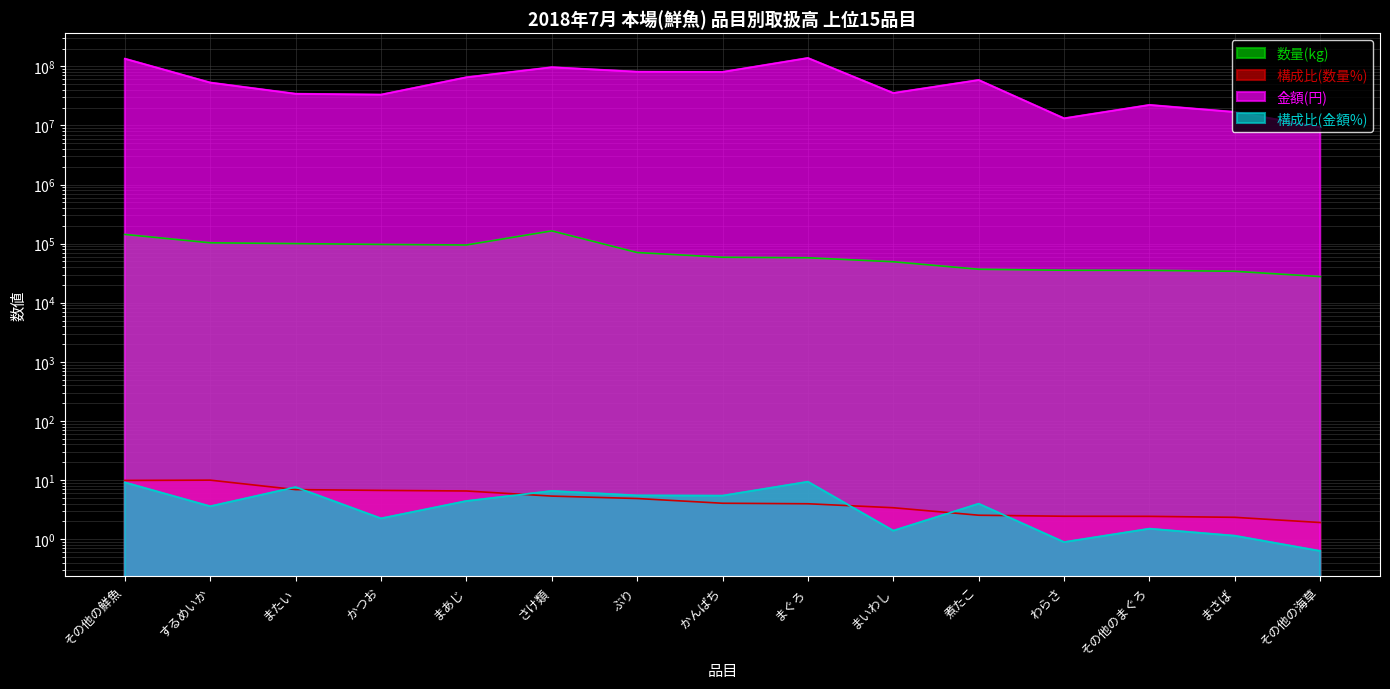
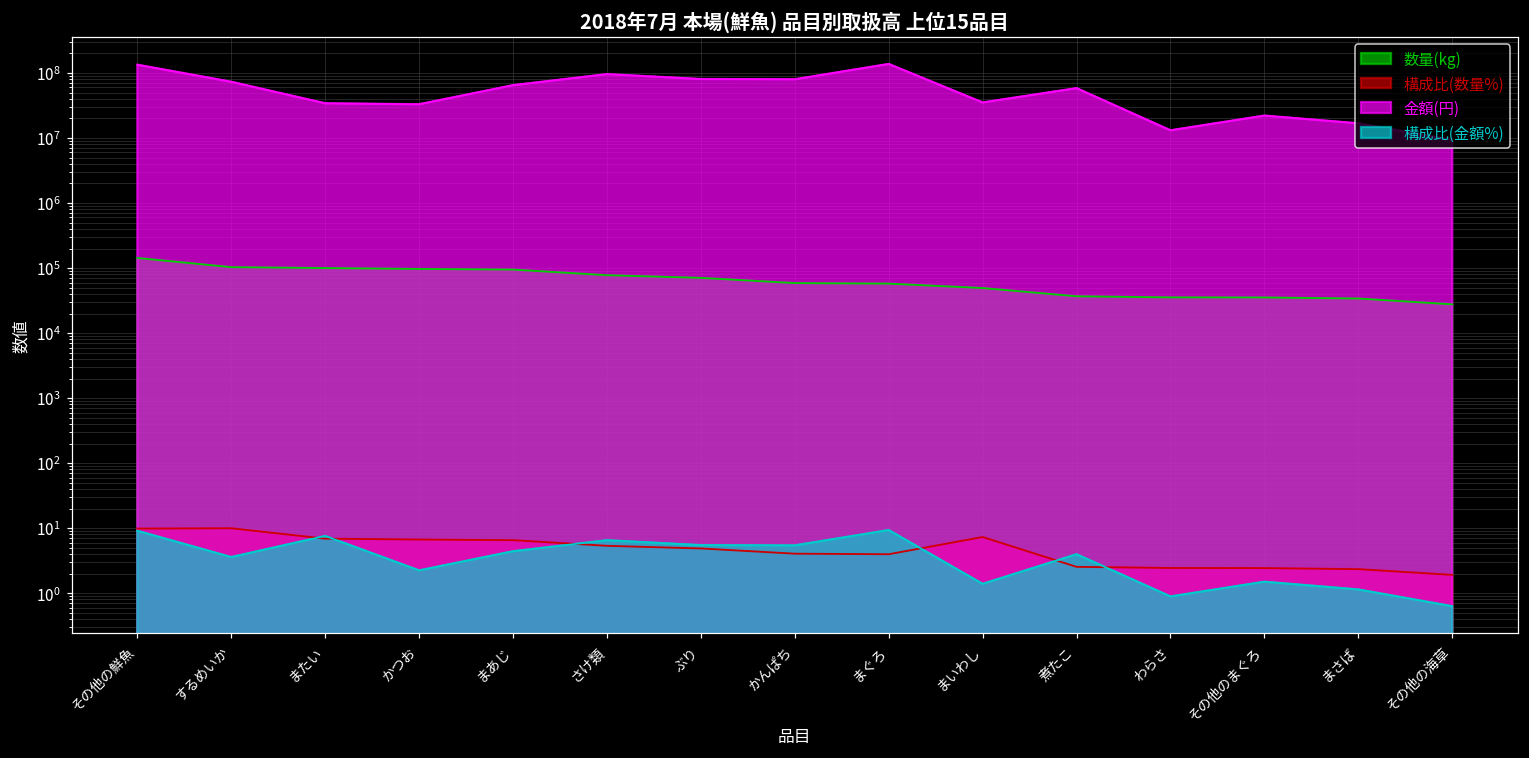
  {
    "数量(kg)": {
      "その他の鮮魚": 140000,
      "するめいか": 100000,
      "またい": 100000,
      "かつお": 100000,
      "まあじ": 90000,
-     "さけ類": 160000,
+     "さけ類": 80000,
      "ぶり": 70000,
      "かんぱち": 60000,
      "まぐろ": 60000,
      "まいわし": 50000,
      "煮たこ": 40000,
      "わらさ": 40000,
      "その他のまぐろ": 40000,
      "まさば": 30000,
      "その他の海草": 30000
    },
    "構成比(数量%)": {
      "するめいか": 10,
      "かつお": 7,
      "まあじ": 7,
      "さけ類": 5,
      "ぶり": 5,
      "かんぱち": 4,
      "まぐろ": 4,
-     "まいわし": 3,
+     "まいわし": 7,
      "煮たこ": 2.5,
      "わらさ": 2.4,
      "その他のまぐろ": 2.4,
      "まさば": 2.3,
      "その他の海草": 2
    },
    "金額(円)": {
      "その他の鮮魚": 130000000,
-     "するめいか": 50000000,
+     "するめいか": 70000000,
      "またい": 30000000,
      "かつお": 30000000,
      "まあじ": 70000000,
      "さけ類": 100000000,
      "ぶり": 80000000,
      "かんぱち": 80000000,
      "まぐろ": 140000000,
      "まいわし": 40000000,
      "煮たこ": 60000000,
      "わらさ": 13000000,
      "その他のまぐろ": 22000000
    },
    "構成比(金額%)": {
      "するめいか": 4,
      "かつお": 2.2,
      "まあじ": 4,
      "さけ類": 7,
      "ぶり": 5,
      "かんぱち": 5,
      "まぐろ": 9,
      "まいわし": 1.4,
      "煮たこ": 4,
      "わらさ": 0.9,
      "その他のまぐろ": 1.5,
      "まさば": 1.1,
      "その他の海草": 0.6
    }
  }
